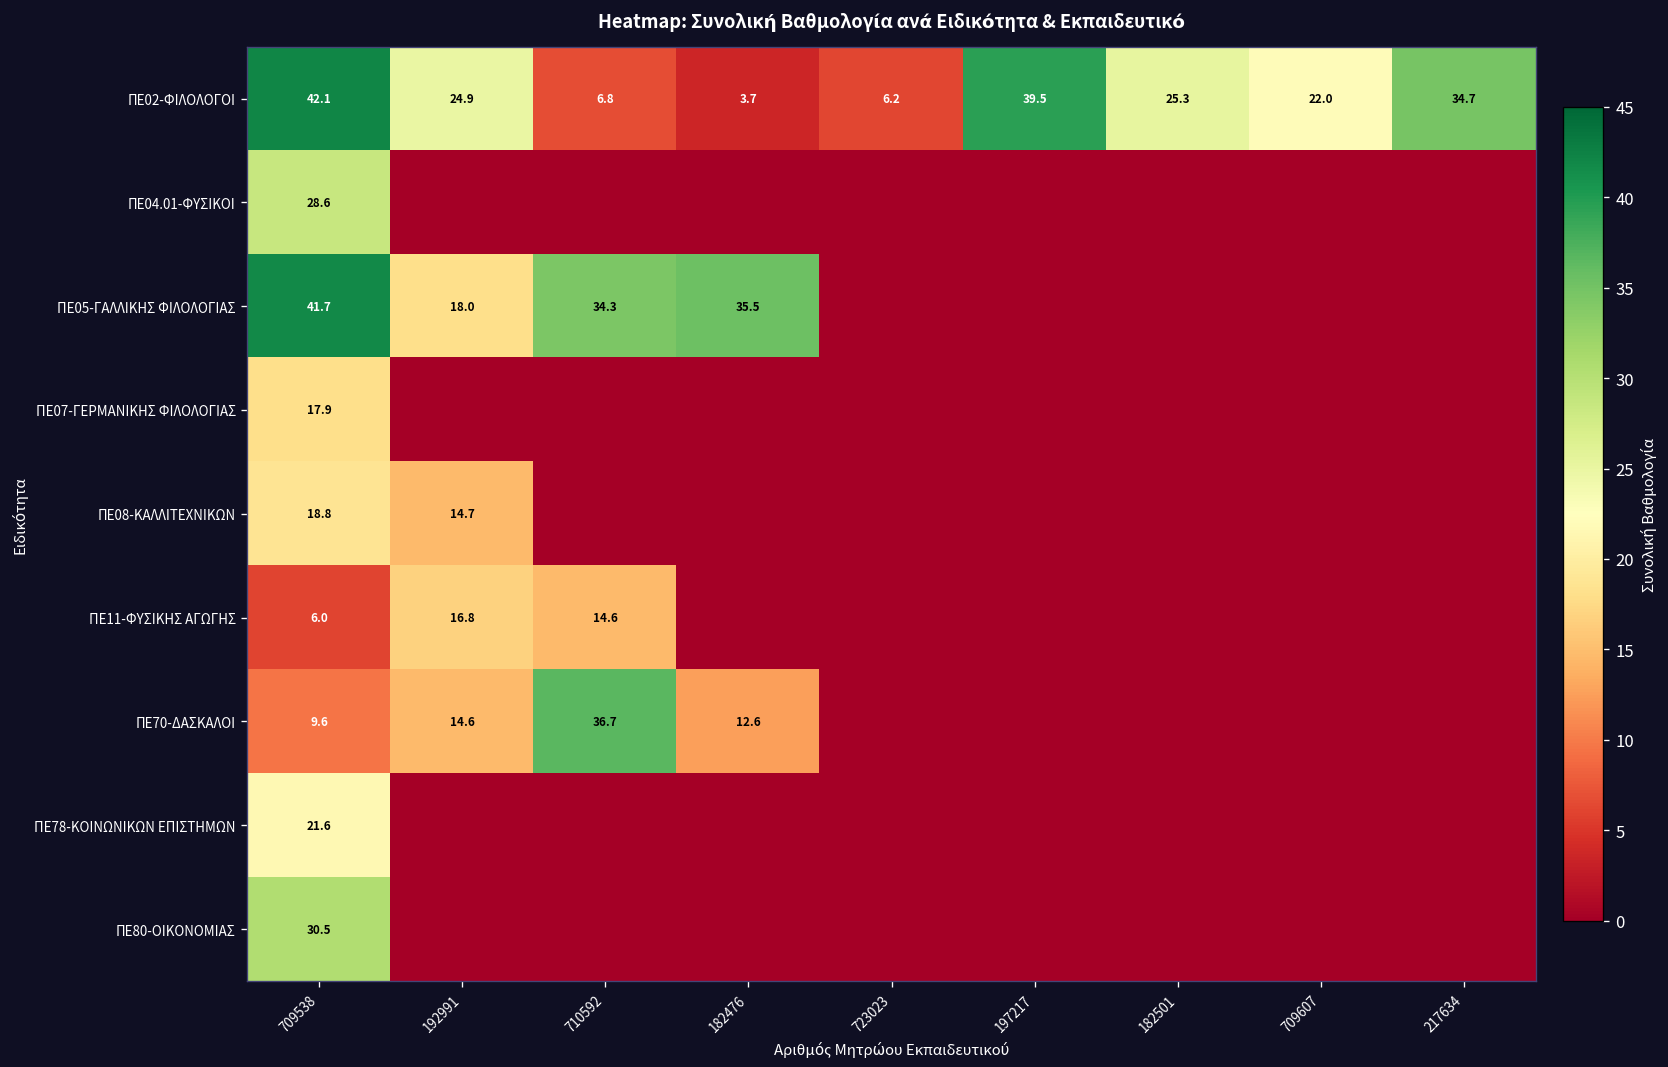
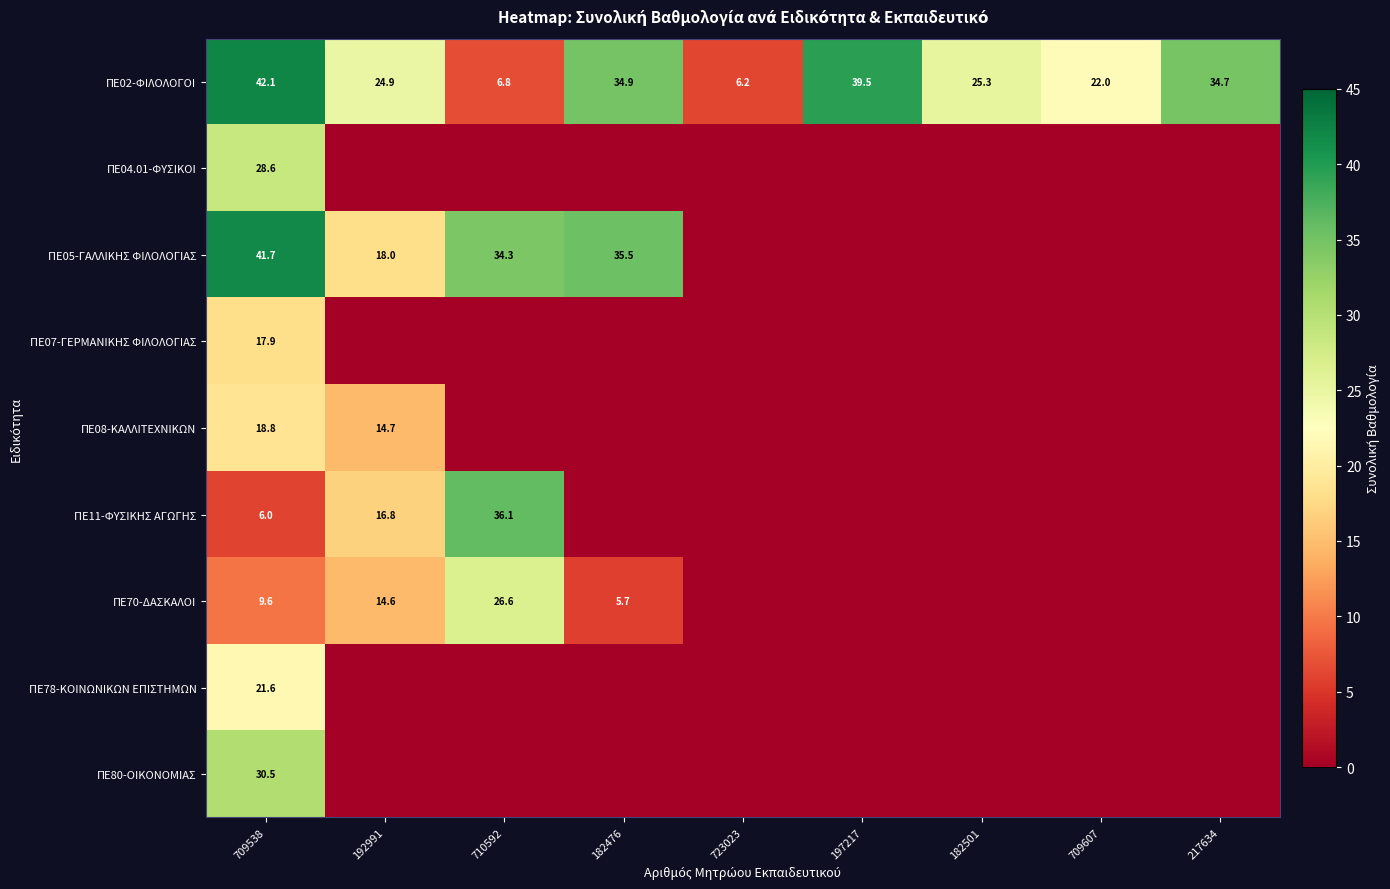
  {
    "ΠΕ02-ΦΙΛΟΛΟΓΟΙ": {
      "709538": 42.1,
      "192991": 24.9,
      "710592": 6.8,
-     "182476": 3.7,
+     "182476": 34.9,
      "723023": 6.2,
      "197217": 39.5,
      "182501": 25.3,
      "709607": 22.0,
      "217634": 34.7
    },
    "ΠΕ04.01-ΦΥΣΙΚΟΙ": {
      "709538": 28.6
    },
    "ΠΕ05-ΓΑΛΛΙΚΗΣ ΦΙΛΟΛΟΓΙΑΣ": {
      "709538": 41.7,
      "192991": 18.0,
      "710592": 34.3,
      "182476": 35.5
    },
    "ΠΕ07-ΓΕΡΜΑΝΙΚΗΣ ΦΙΛΟΛΟΓΙΑΣ": {
      "709538": 17.9
    },
    "ΠΕ08-ΚΑΛΛΙΤΕΧΝΙΚΩΝ": {
      "709538": 18.8,
      "192991": 14.7
    },
    "ΠΕ11-ΦΥΣΙΚΗΣ ΑΓΩΓΗΣ": {
      "709538": 6.0,
      "192991": 16.8,
-     "710592": 14.6
+     "710592": 36.1
    },
    "ΠΕ70-ΔΑΣΚΑΛΟΙ": {
      "709538": 9.6,
      "192991": 14.6,
-     "710592": 36.7,
-     "182476": 12.6
+     "710592": 26.6,
+     "182476": 5.7
    },
    "ΠΕ78-ΚΟΙΝΩΝΙΚΩΝ ΕΠΙΣΤΗΜΩΝ": {
      "709538": 21.6
    },
    "ΠΕ80-ΟΙΚΟΝΟΜΙΑΣ": {
      "709538": 30.5
    }
  }
